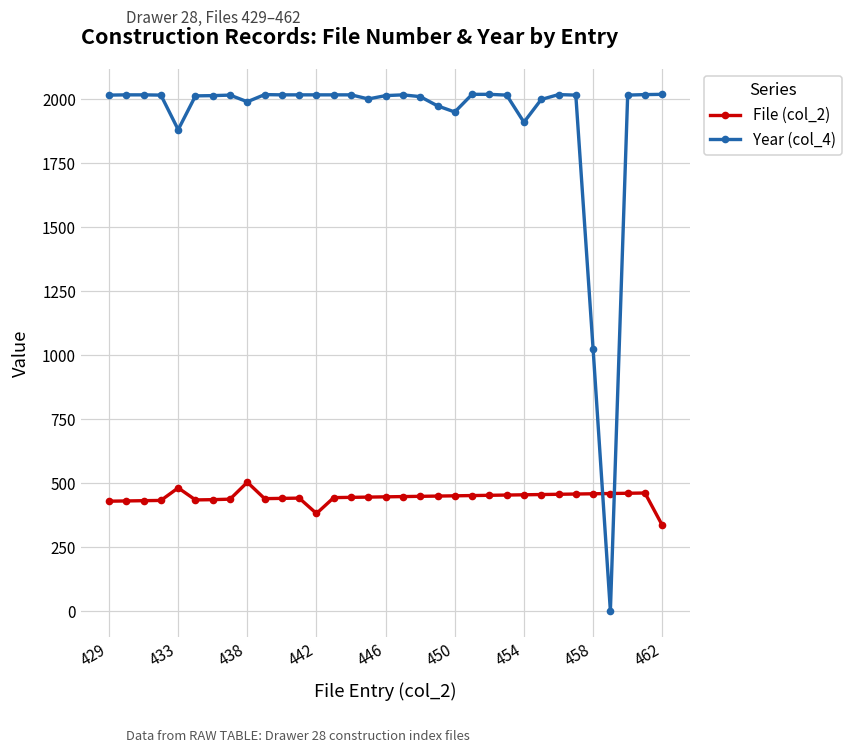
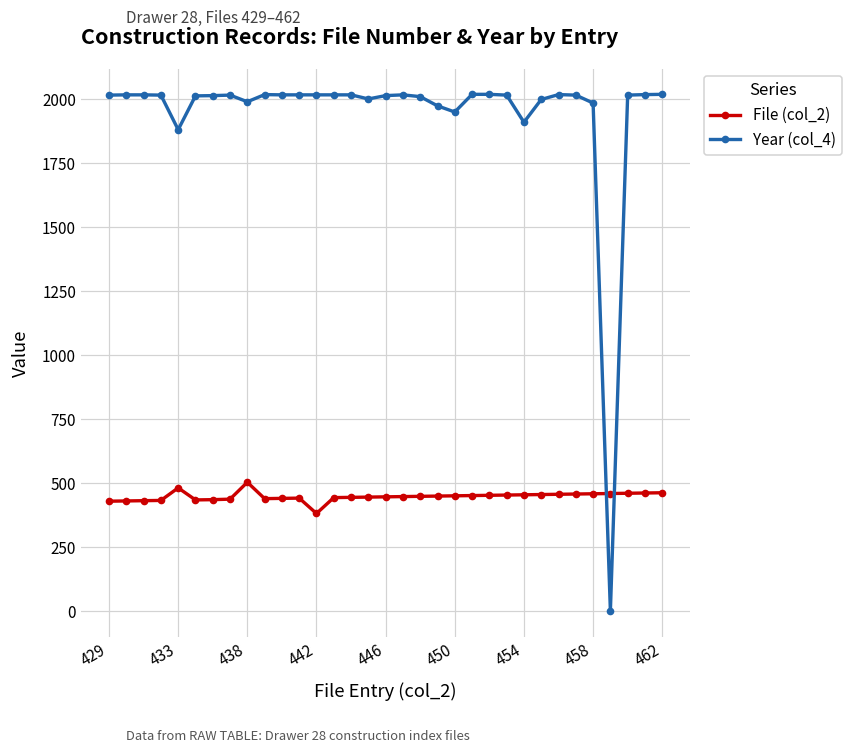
  {
    "File (col_2)": {
      "429": 430,
      "433": 480,
      "438": 500,
      "442": 380,
      "446": 450,
      "450": 450,
      "454": 450,
      "458": 460,
-     "462": 340
+     "462": 460
    },
    "Year (col_4)": {
      "429": 2020,
      "433": 1880,
      "438": 1990,
      "442": 2020,
      "446": 2010,
      "450": 1950,
      "454": 1910,
-     "458": 1020,
+     "458": 1980,
      "462": 2020
    }
  }
